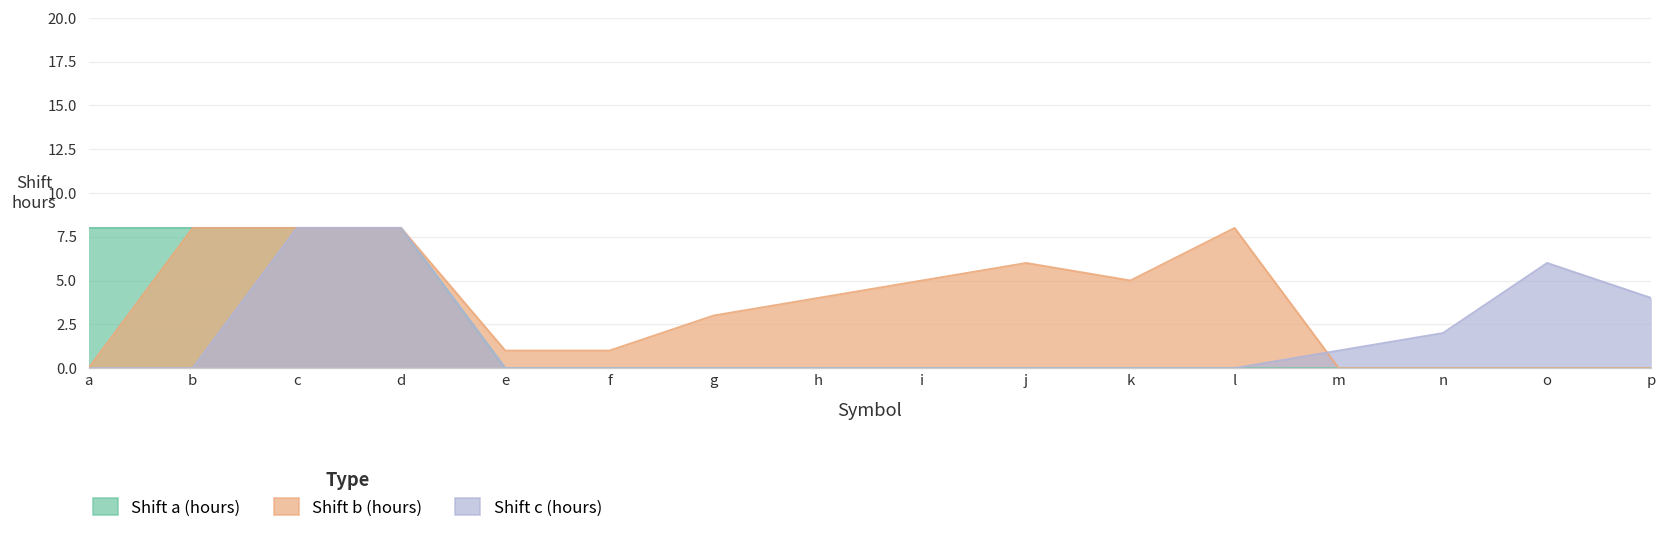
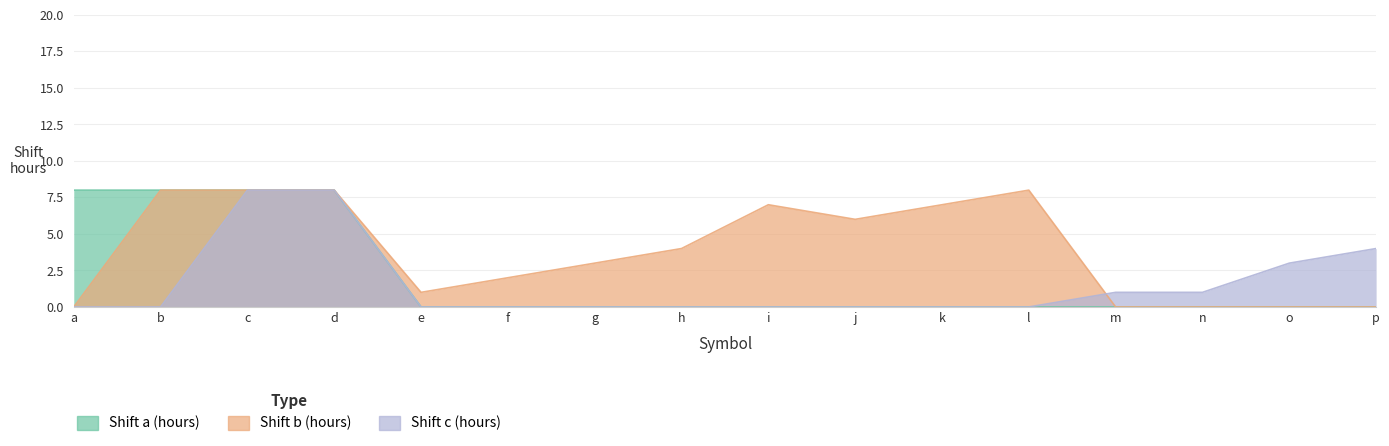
  {
    "Shift a (hours)": {
      "a": 8
    },
    "Shift b (hours)": {
      "e": 1,
-     "f": 1,
+     "f": 2,
      "g": 3,
      "h": 4,
-     "i": 5,
+     "i": 7,
      "j": 6,
-     "k": 5,
+     "k": 7,
      "l": 8
    },
    "Shift c (hours)": {
      "b": 0,
      "m": 1,
-     "n": 2,
-     "o": 6,
+     "n": 1,
+     "o": 3,
      "p": 4
    }
  }
